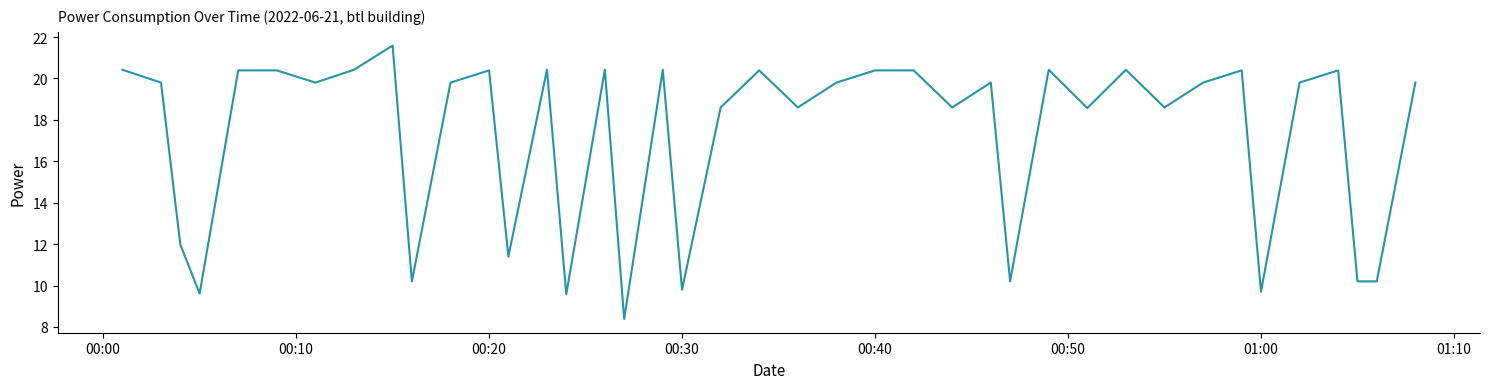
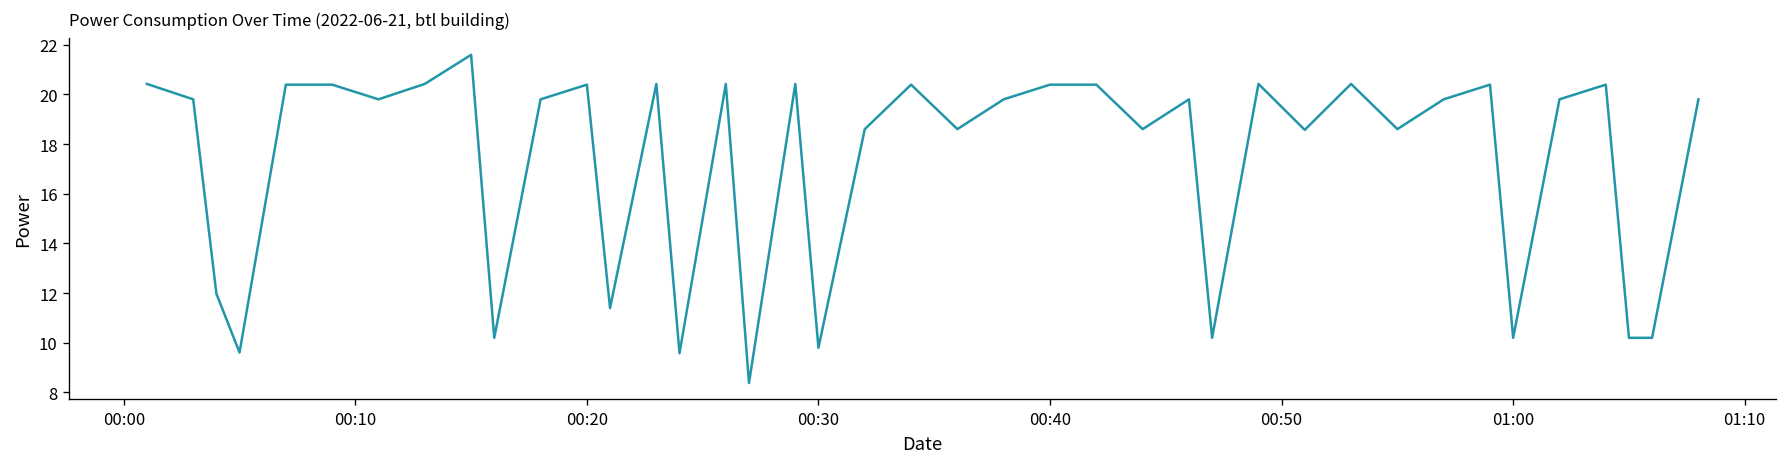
  {
    "00:20": 20.4,
    "00:30": 9.8,
    "00:40": 20.4,
-   "01:00": 9.7
+   "01:00": 10.2
  }
